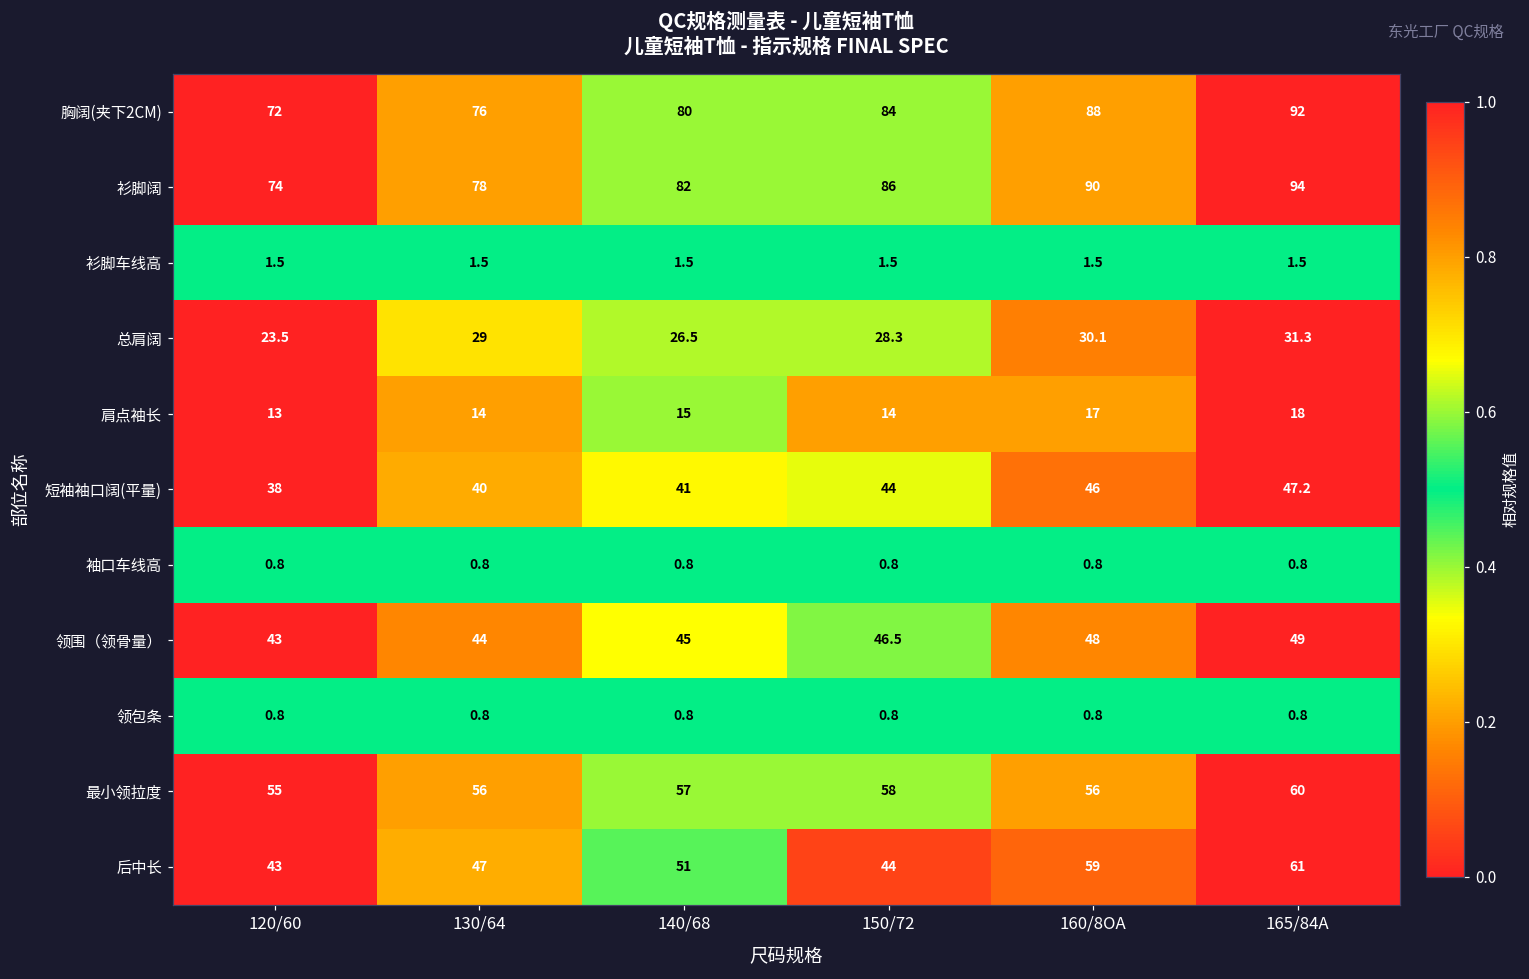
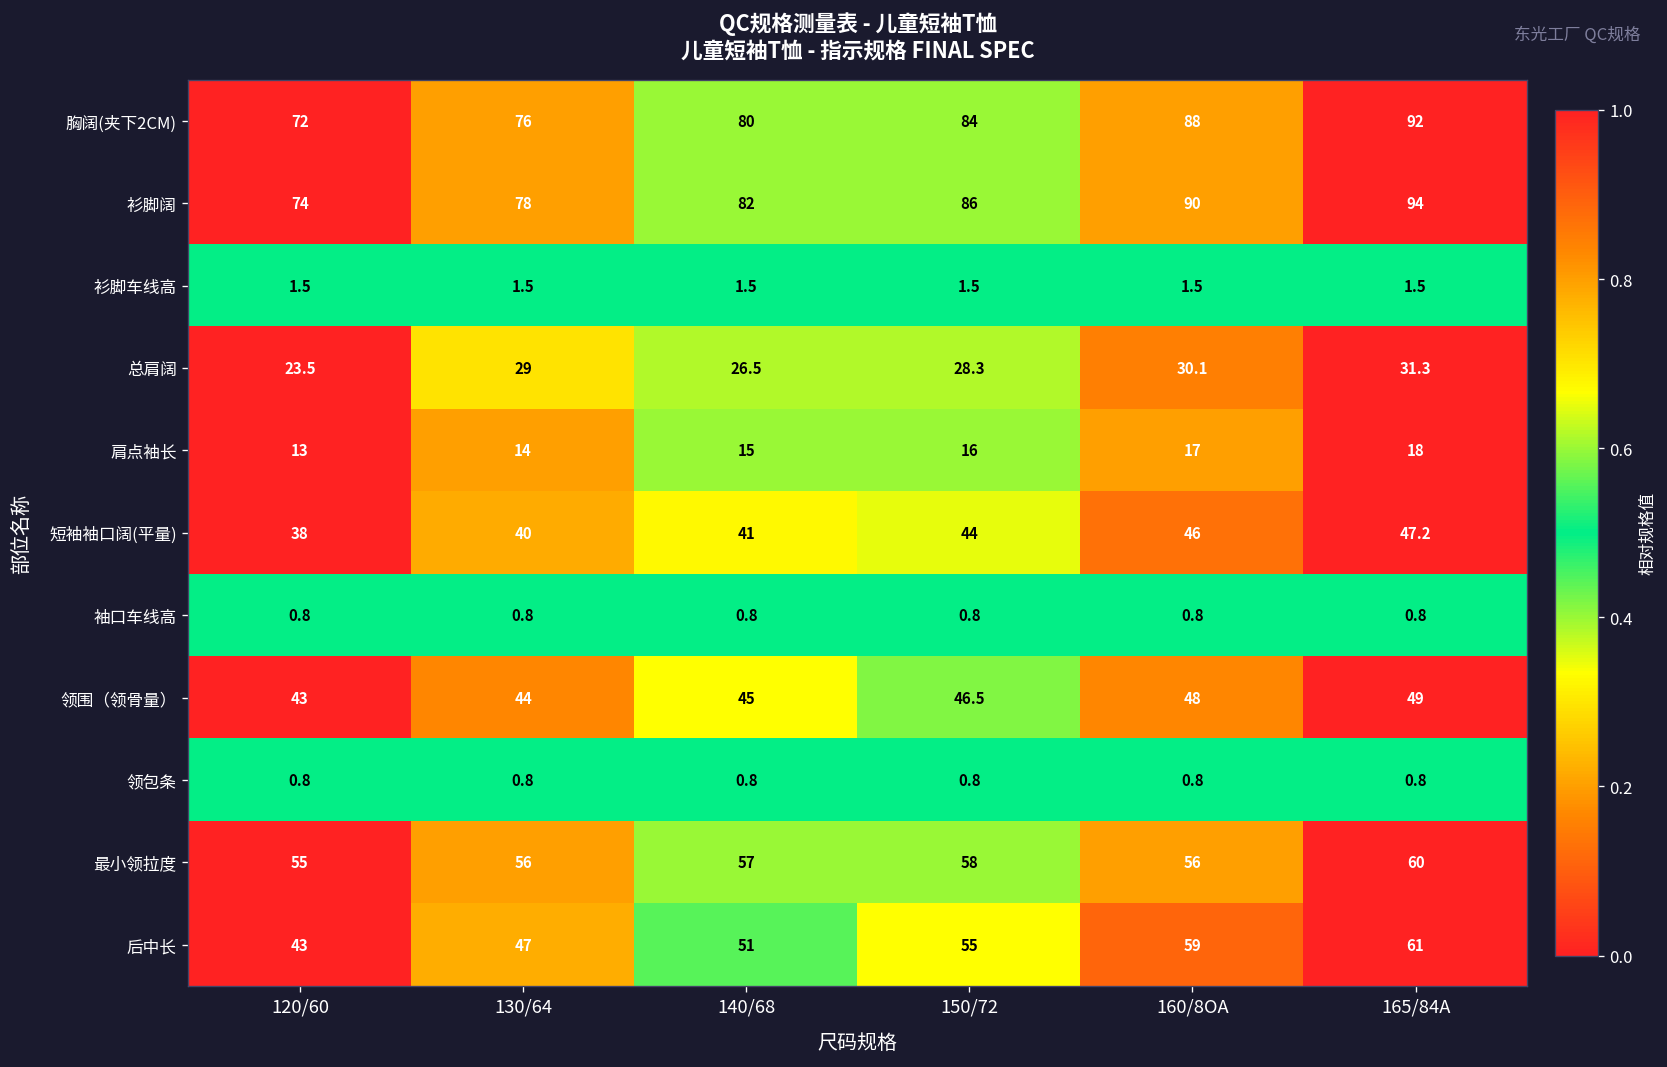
  {
    "胸阔(夹下2CM)": {
      "120/60": 72,
      "130/64": 76,
      "140/68": 80,
      "150/72": 84,
      "160/8OA": 88,
      "165/84A": 92
    },
    "衫脚阔": {
      "120/60": 74,
      "130/64": 78,
      "140/68": 82,
      "150/72": 86,
      "160/8OA": 90,
      "165/84A": 94
    },
    "衫脚车线高": {
      "120/60": 1.5,
      "130/64": 1.5,
      "140/68": 1.5,
      "150/72": 1.5,
      "160/8OA": 1.5,
      "165/84A": 1.5
    },
    "总肩阔": {
      "120/60": 23.5,
      "130/64": 29,
      "140/68": 26.5,
      "150/72": 28.3,
      "160/8OA": 30.1,
      "165/84A": 31.3
    },
    "肩点袖长": {
      "120/60": 13,
      "130/64": 14,
      "140/68": 15,
-     "150/72": 14,
+     "150/72": 16,
      "160/8OA": 17,
      "165/84A": 18
    },
    "短袖袖口阔(平量)": {
      "120/60": 38,
      "130/64": 40,
      "140/68": 41,
      "150/72": 44,
      "160/8OA": 46,
      "165/84A": 47.2
    },
    "袖口车线高": {
      "120/60": 0.8,
      "130/64": 0.8,
      "140/68": 0.8,
      "150/72": 0.8,
      "160/8OA": 0.8,
      "165/84A": 0.8
    },
    "领围（领骨量）": {
      "120/60": 43,
      "130/64": 44,
      "140/68": 45,
      "150/72": 46.5,
      "160/8OA": 48,
      "165/84A": 49
    },
    "领包条": {
      "120/60": 0.8,
      "130/64": 0.8,
      "140/68": 0.8,
      "150/72": 0.8,
      "160/8OA": 0.8,
      "165/84A": 0.8
    },
    "最小领拉度": {
      "120/60": 55,
      "130/64": 56,
      "140/68": 57,
      "150/72": 58,
      "160/8OA": 56,
      "165/84A": 60
    },
    "后中长": {
      "120/60": 43,
      "130/64": 47,
      "140/68": 51,
-     "150/72": 44,
+     "150/72": 55,
      "160/8OA": 59,
      "165/84A": 61
    }
  }
